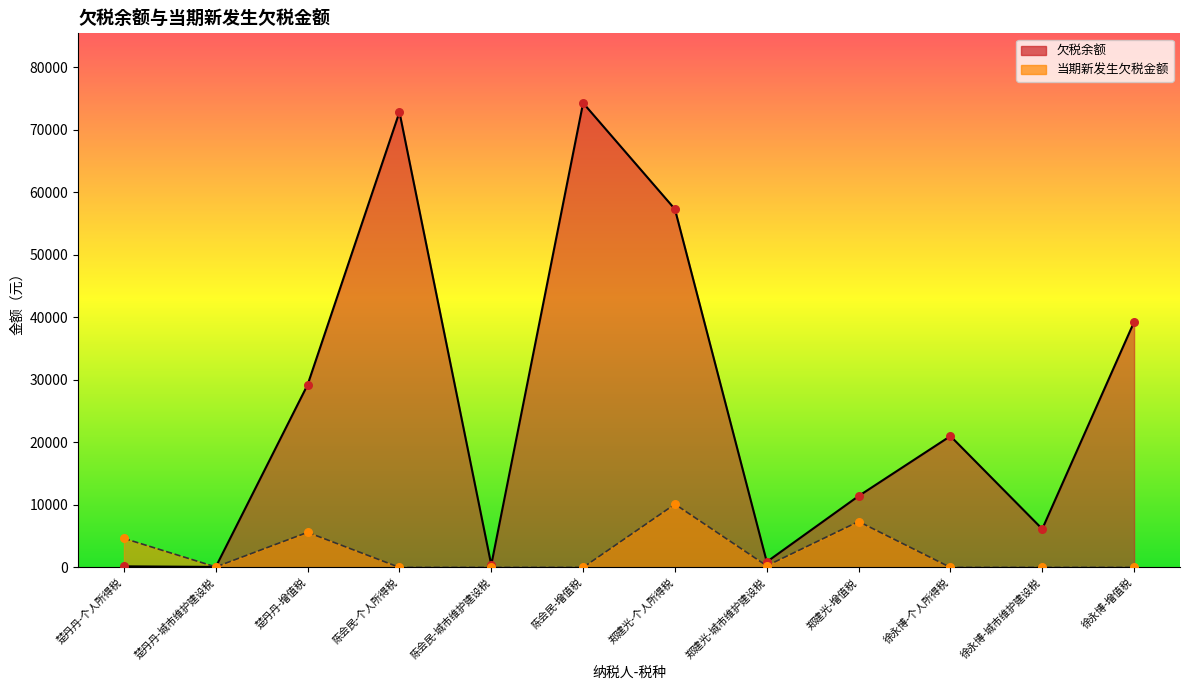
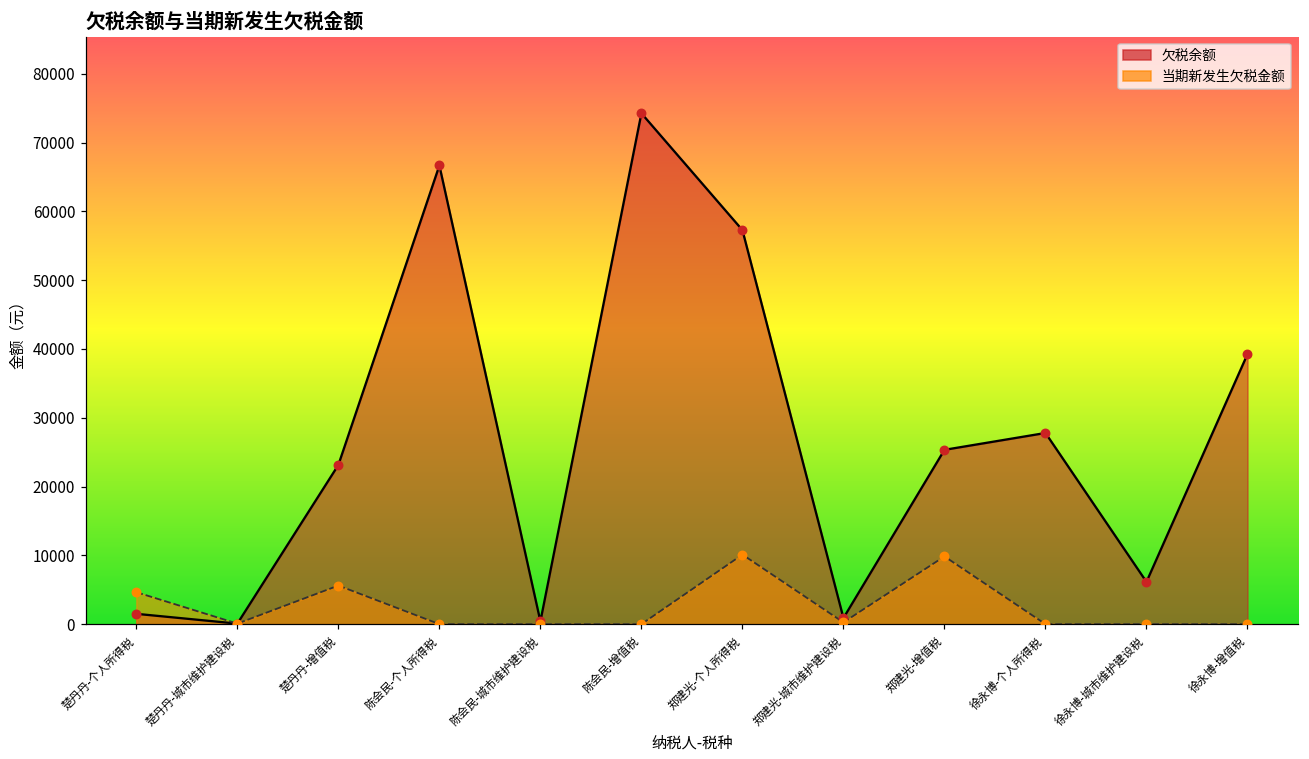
  {
    "欠税余额": {
-     "楚丹丹-个人所得税": 0,
-     "楚丹丹-增值税": 29000,
-     "陈会民-个人所得税": 73000,
+     "楚丹丹-个人所得税": 2000,
+     "楚丹丹-增值税": 23000,
+     "陈会民-个人所得税": 67000,
      "陈会民-增值税": 74000,
      "郑建光-个人所得税": 57000,
      "郑建光-城市维护建设税": 1000,
-     "郑建光-增值税": 11000,
-     "徐永博-个人所得税": 21000,
+     "郑建光-增值税": 25000,
+     "徐永博-个人所得税": 28000,
      "徐永博-城市维护建设税": 6000,
      "徐永博-增值税": 39000
    },
    "当期新发生欠税金额": {
      "楚丹丹-个人所得税": 5000,
      "楚丹丹-增值税": 6000,
      "陈会民-个人所得税": 0,
      "陈会民-增值税": 0,
      "郑建光-个人所得税": 10000,
      "郑建光-城市维护建设税": 0,
-     "郑建光-增值税": 7000,
+     "郑建光-增值税": 10000,
      "徐永博-个人所得税": 0,
      "徐永博-城市维护建设税": 0,
      "徐永博-增值税": 0
    }
  }
